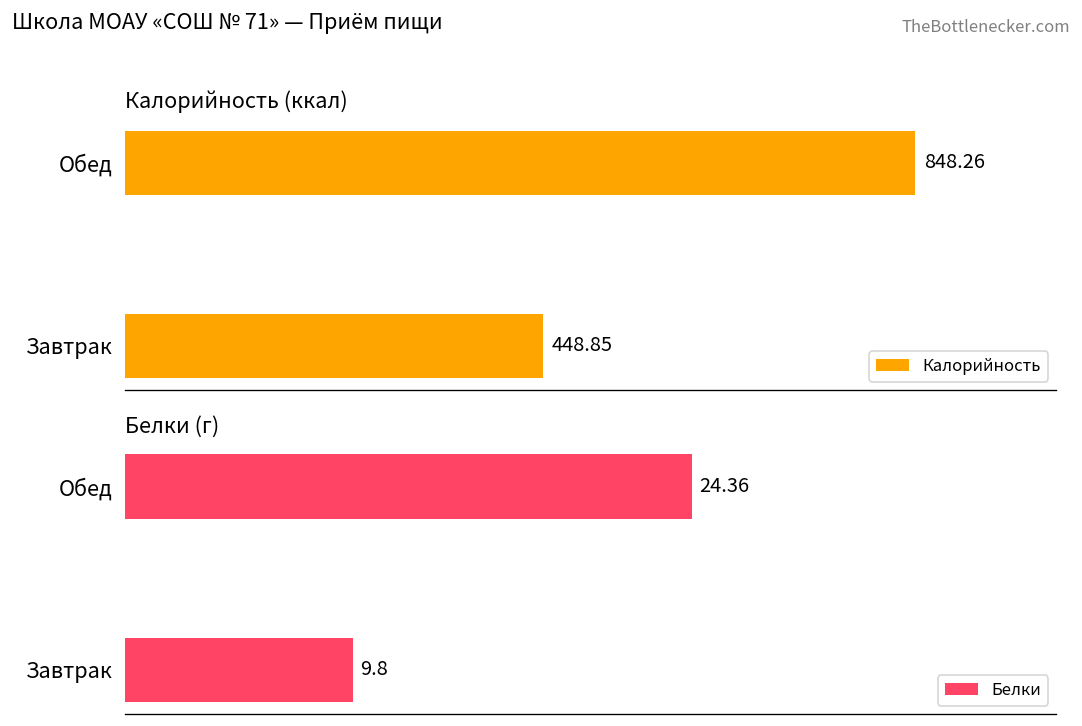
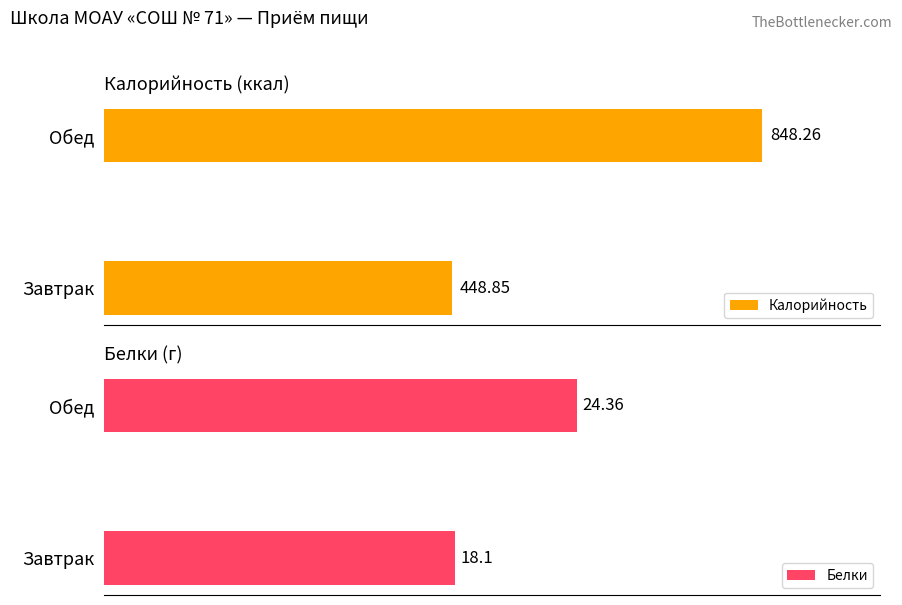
  {
    "Калорийность (ккал)": {
      "Обед": 848.26,
      "Завтрак": 448.85
    },
    "Белки (г)": {
      "Обед": 24.36,
-     "Завтрак": 9.8
+     "Завтрак": 18.1
    }
  }
